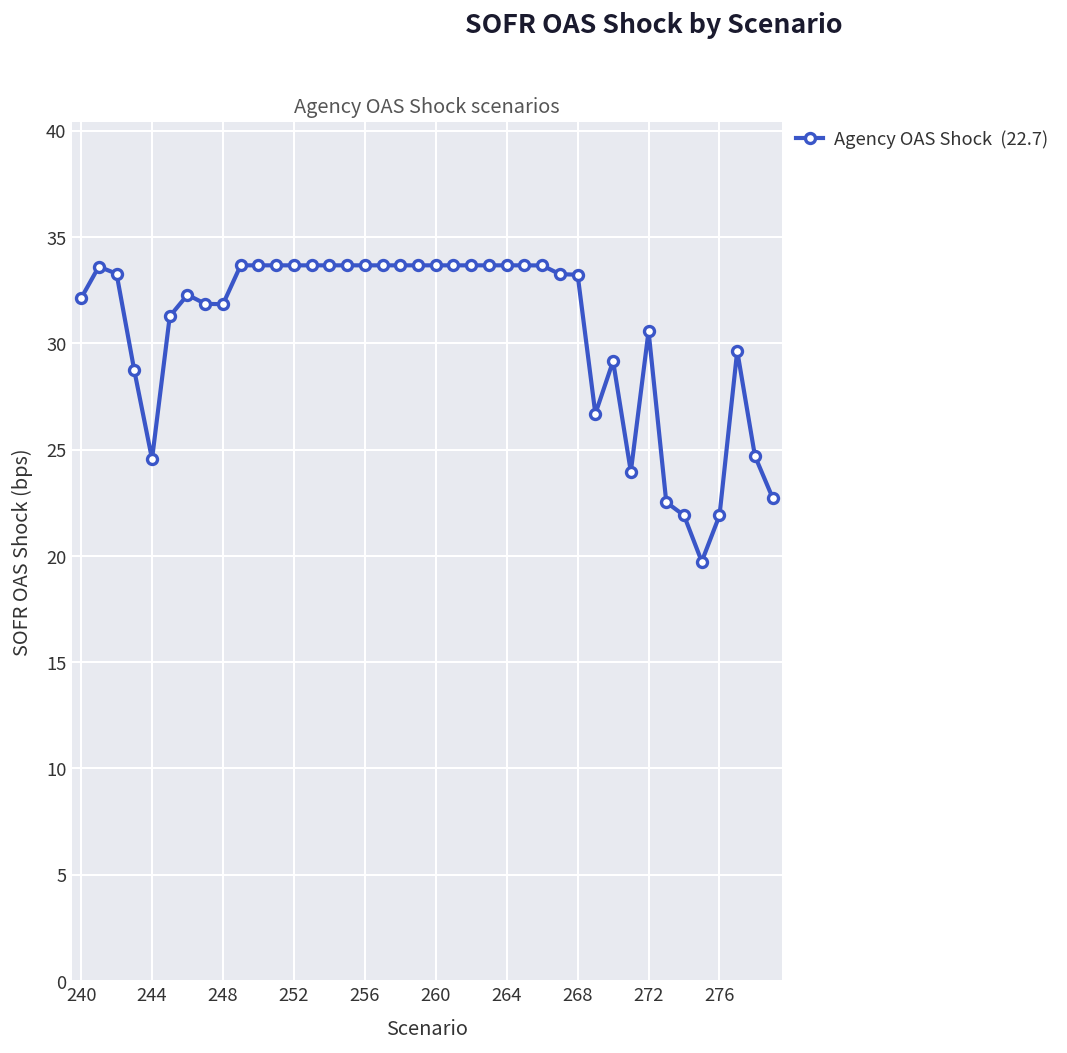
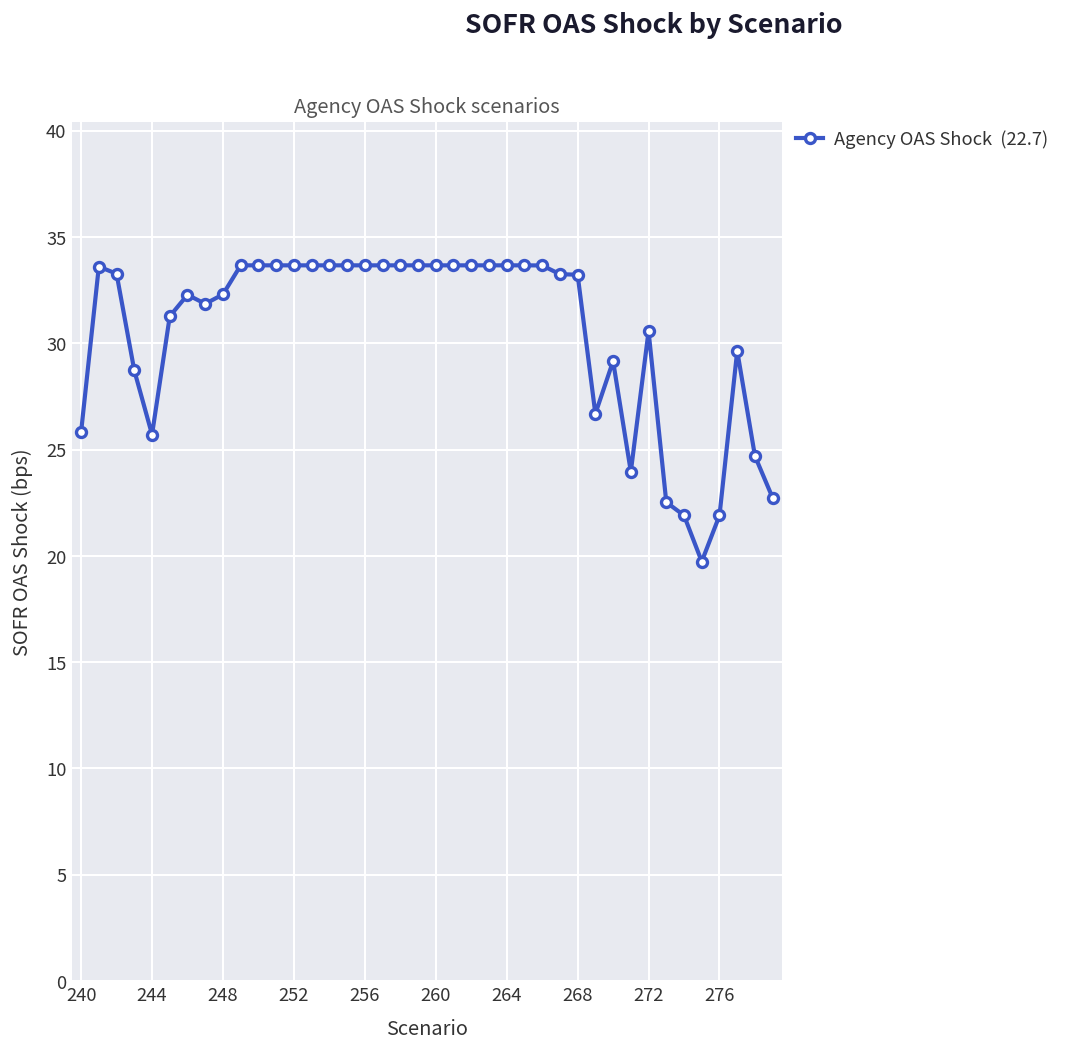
  {
-   "240": 32.1,
-   "244": 24.6,
-   "248": 31.8,
+   "240": 25.8,
+   "244": 25.7,
+   "248": 32.3,
    "252": 33.7,
    "256": 33.7,
    "260": 33.7,
    "264": 33.7,
    "268": 33.2,
    "272": 30.6,
    "276": 21.9
  }
